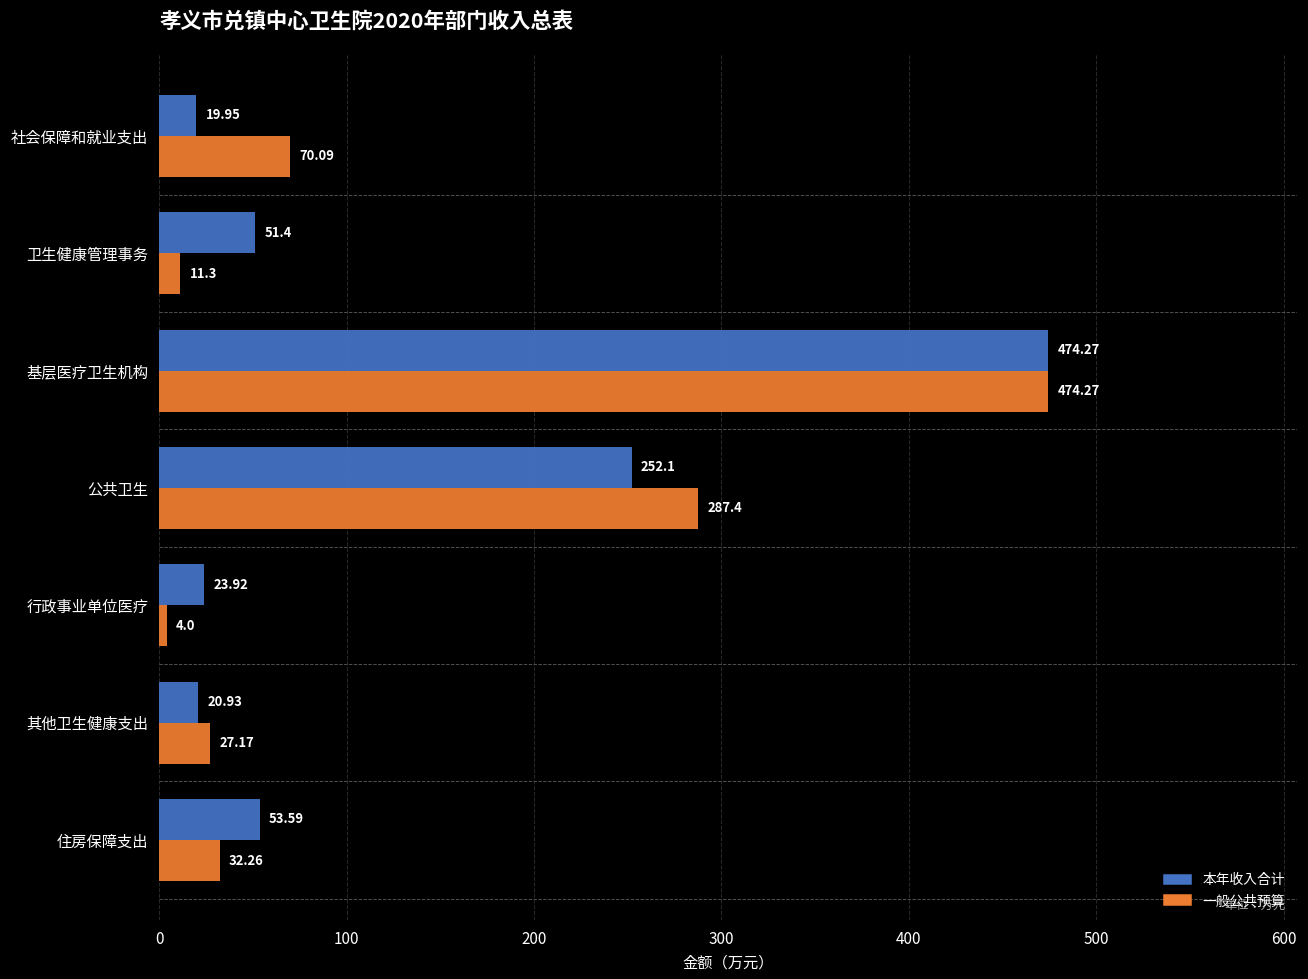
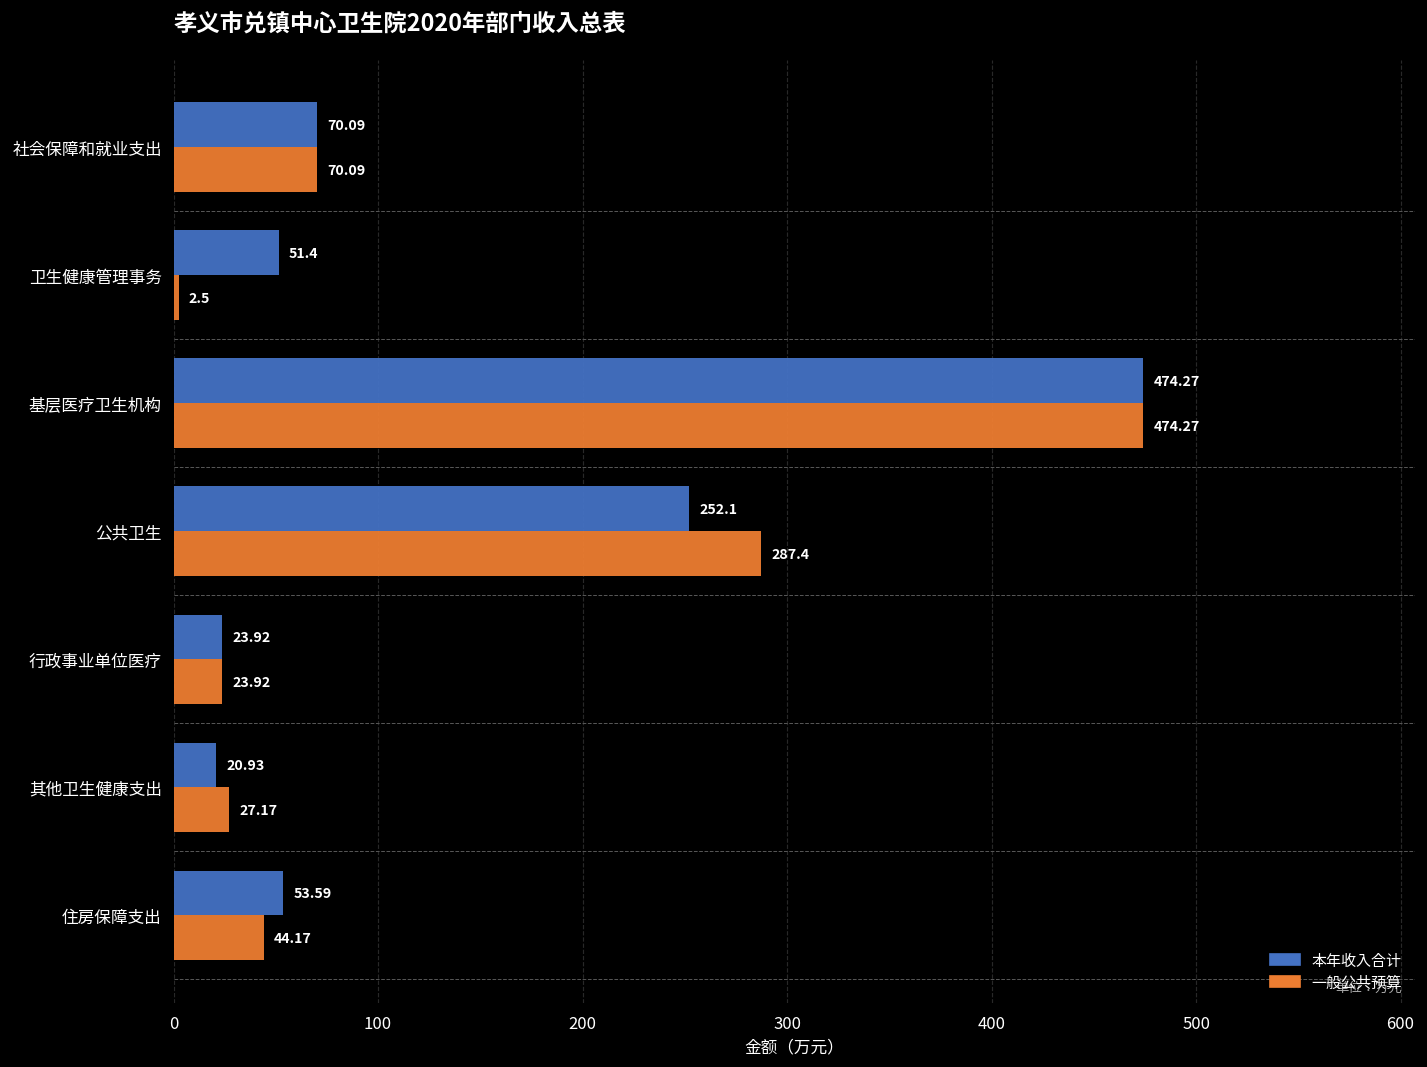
  {
    "本年收入合计": {
-     "社会保障和就业支出": 19.95,
+     "社会保障和就业支出": 70.09,
      "卫生健康管理事务": 51.4,
      "基层医疗卫生机构": 474.27,
      "公共卫生": 252.1,
      "行政事业单位医疗": 23.92,
      "其他卫生健康支出": 20.93,
      "住房保障支出": 53.59
    },
    "一般公共预算": {
      "社会保障和就业支出": 70.09,
-     "卫生健康管理事务": 11.3,
+     "卫生健康管理事务": 2.5,
      "基层医疗卫生机构": 474.27,
      "公共卫生": 287.4,
-     "行政事业单位医疗": 4.0,
+     "行政事业单位医疗": 23.92,
      "其他卫生健康支出": 27.17,
-     "住房保障支出": 32.26
+     "住房保障支出": 44.17
    }
  }
